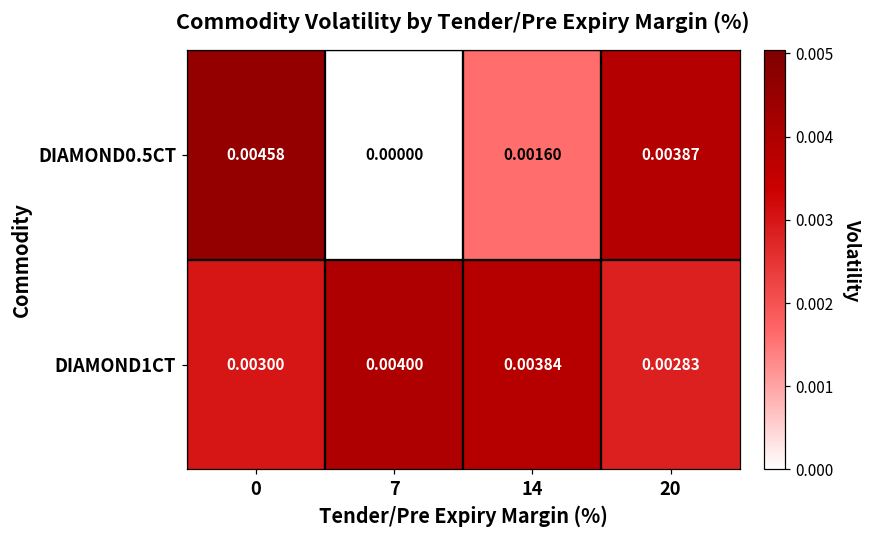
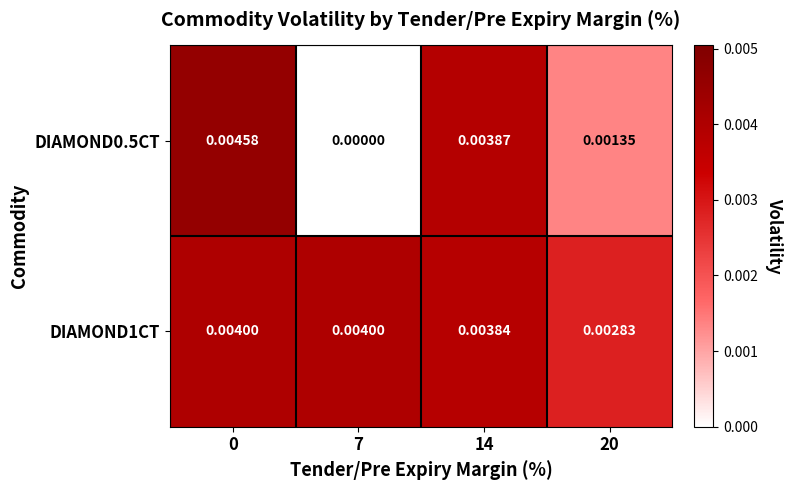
  {
    "DIAMOND0.5CT": {
      "0": 0.00458,
      "7": 0.00000,
-     "14": 0.00160,
-     "20": 0.00387
+     "14": 0.00387,
+     "20": 0.00135
    },
    "DIAMOND1CT": {
-     "0": 0.00300,
+     "0": 0.00400,
      "7": 0.00400,
      "14": 0.00384,
      "20": 0.00283
    }
  }
